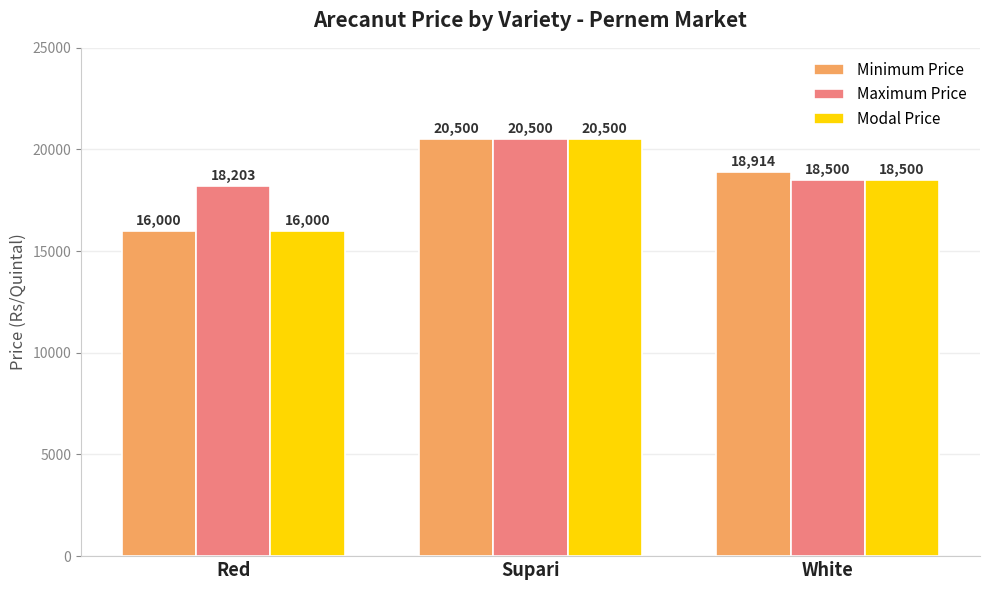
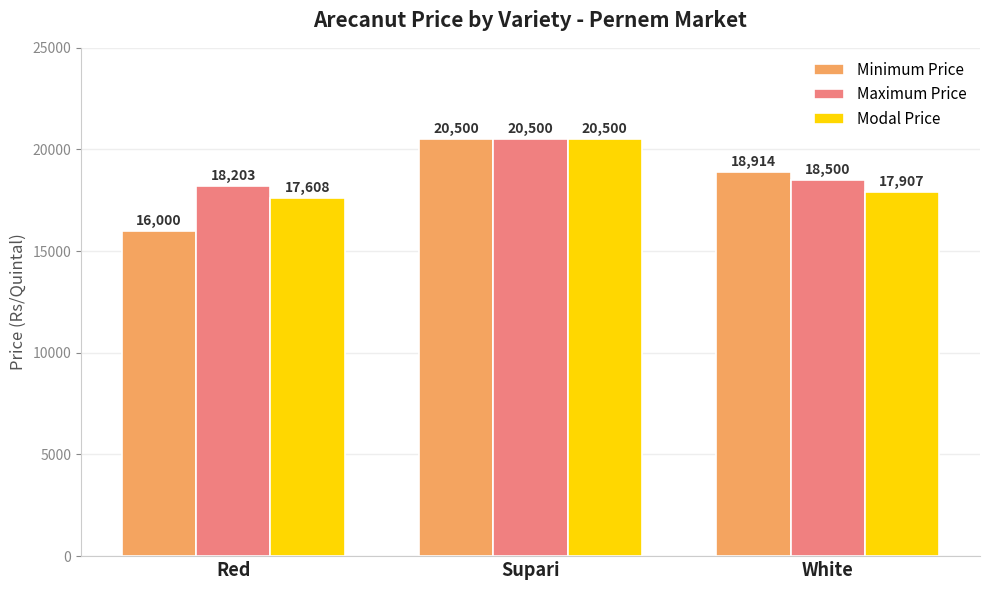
  {
    "Modal Price": {
-     "Red": "16,000",
+     "Red": "17,608",
      "Supari": "20,500",
-     "White": "18,500"
+     "White": "17,907"
    }
  }
